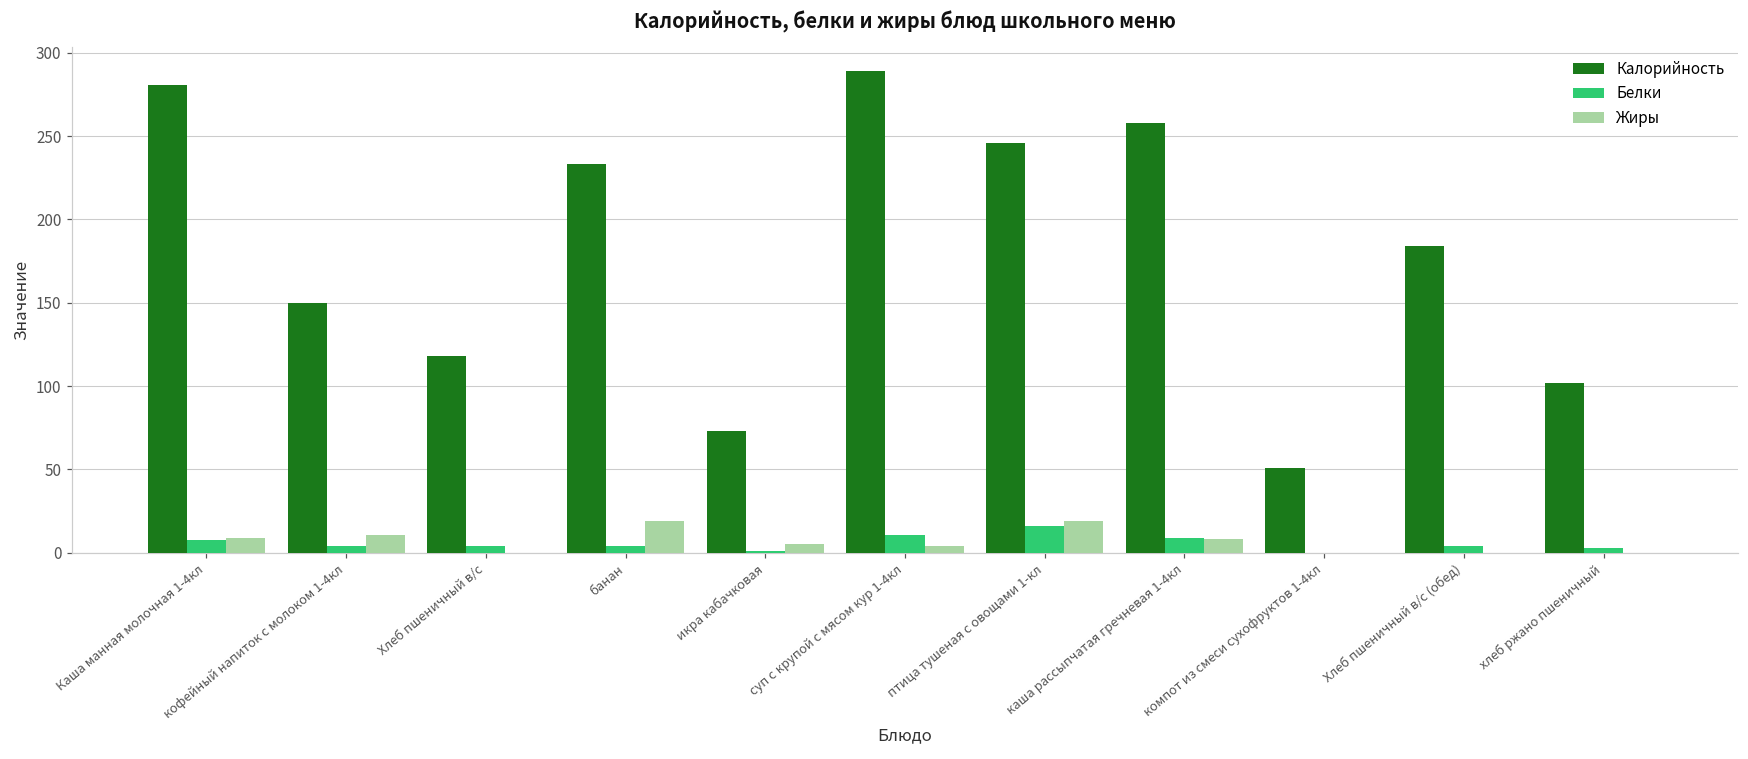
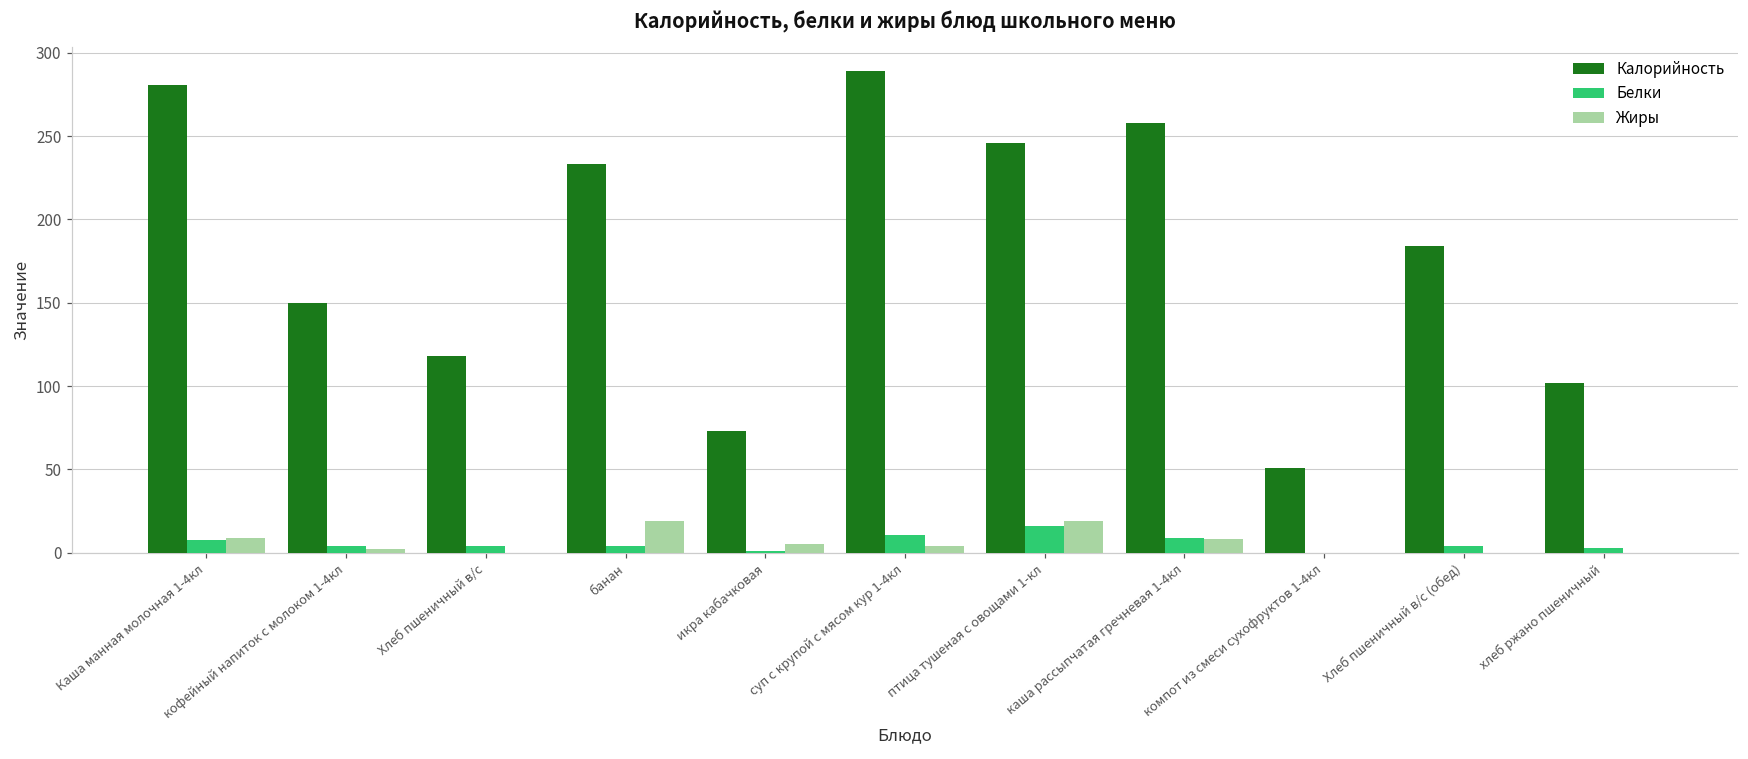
  {
    "Калорийность": {
      "Каша манная молочная 1-4кл": 280,
      "кофейный напиток с молоком 1-4кл": 150,
      "Хлеб пшеничный в/с": 118,
      "банан": 233,
      "икра кабачковая": 73,
      "суп с крупой с мясом кур 1-4кл": 289,
      "птица тушеная с овощами 1-кл": 246,
      "каша рассыпчатая гречневая 1-4кл": 258,
      "компот из смеси сухофруктов 1-4кл": 51,
      "Хлеб пшеничный в/с (обед)": 184,
      "хлеб ржано пшеничный": 102
    },
    "Белки": {
      "Каша манная молочная 1-4кл": 8,
      "кофейный напиток с молоком 1-4кл": 4,
      "Хлеб пшеничный в/с": 4,
      "банан": 4,
      "суп с крупой с мясом кур 1-4кл": 11,
      "птица тушеная с овощами 1-кл": 16,
      "каша рассыпчатая гречневая 1-4кл": 9,
      "компот из смеси сухофруктов 1-4кл": 0,
      "Хлеб пшеничный в/с (обед)": 4,
      "хлеб ржано пшеничный": 3
    },
    "Жиры": {
      "Каша манная молочная 1-4кл": 9,
-     "кофейный напиток с молоком 1-4кл": 11,
+     "кофейный напиток с молоком 1-4кл": 2,
      "Хлеб пшеничный в/с": 0,
      "банан": 19,
      "икра кабачковая": 5,
      "суп с крупой с мясом кур 1-4кл": 4,
      "птица тушеная с овощами 1-кл": 19,
      "каша рассыпчатая гречневая 1-4кл": 8,
      "компот из смеси сухофруктов 1-4кл": 0,
      "Хлеб пшеничный в/с (обед)": 0,
      "хлеб ржано пшеничный": 0
    }
  }
